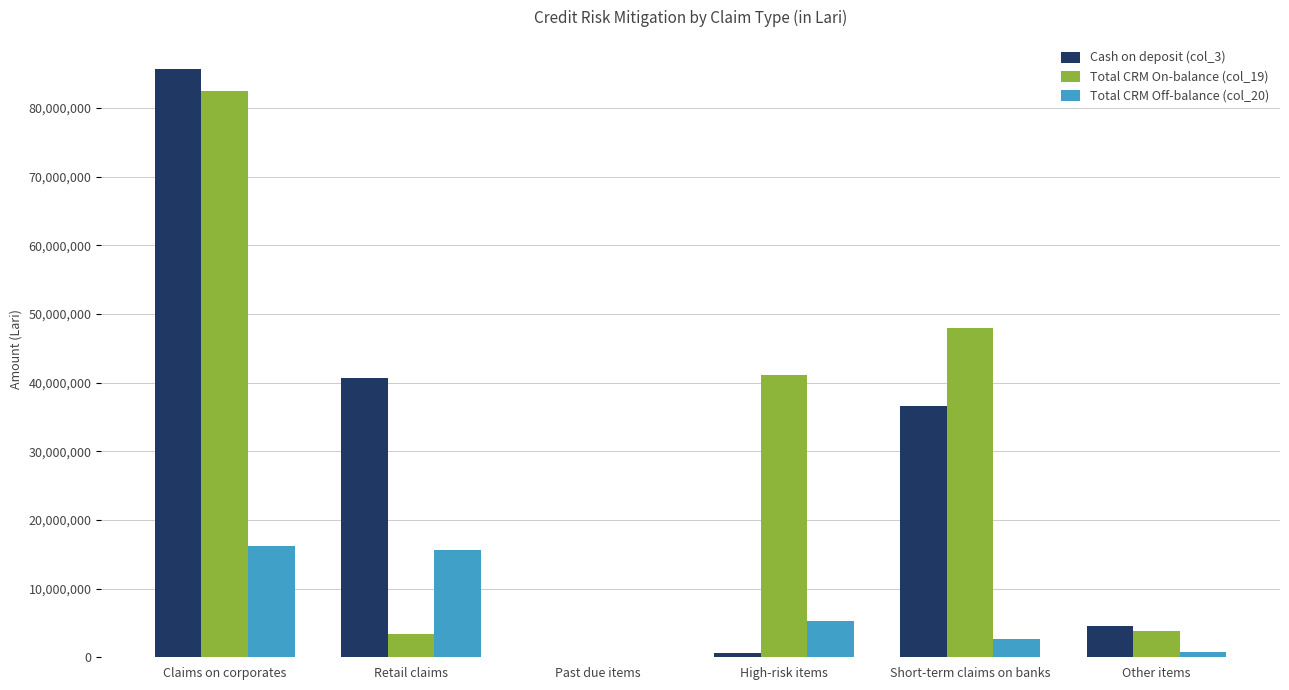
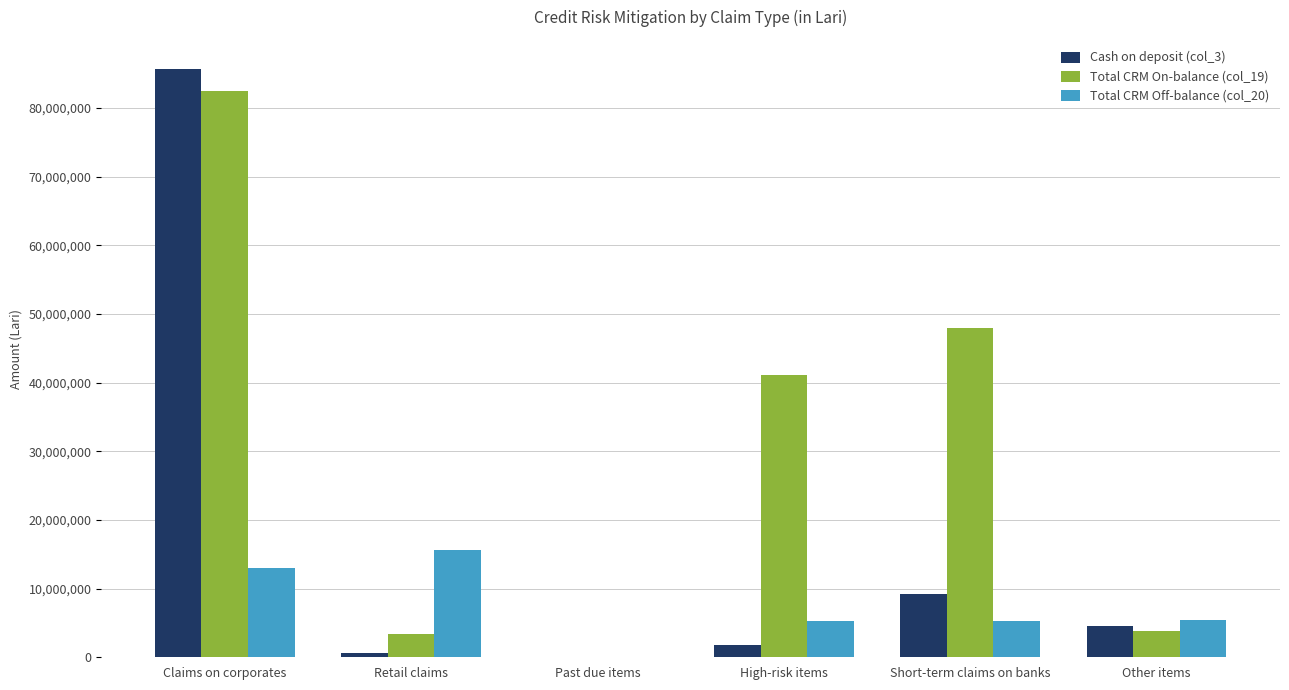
  {
    "Cash on deposit (col_3)": {
      "Claims on corporates": "86,000,000",
-     "Retail claims": "41,000,000",
+     "Retail claims": "1,000,000",
      "Past due items": "0",
-     "High-risk items": "1,000,000",
-     "Short-term claims on banks": "37,000,000",
+     "High-risk items": "2,000,000",
+     "Short-term claims on banks": "9,000,000",
      "Other items": "5,000,000"
    },
    "Total CRM On-balance (col_19)": {
      "Claims on corporates": "83,000,000",
      "Retail claims": "3,000,000",
      "Past due items": "0",
      "High-risk items": "41,000,000",
      "Short-term claims on banks": "48,000,000",
      "Other items": "4,000,000"
    },
    "Total CRM Off-balance (col_20)": {
-     "Claims on corporates": "16,000,000",
+     "Claims on corporates": "13,000,000",
      "Retail claims": "16,000,000",
      "Past due items": "0",
      "High-risk items": "5,000,000",
-     "Short-term claims on banks": "3,000,000",
-     "Other items": "1,000,000"
+     "Short-term claims on banks": "5,000,000",
+     "Other items": "5,000,000"
    }
  }
